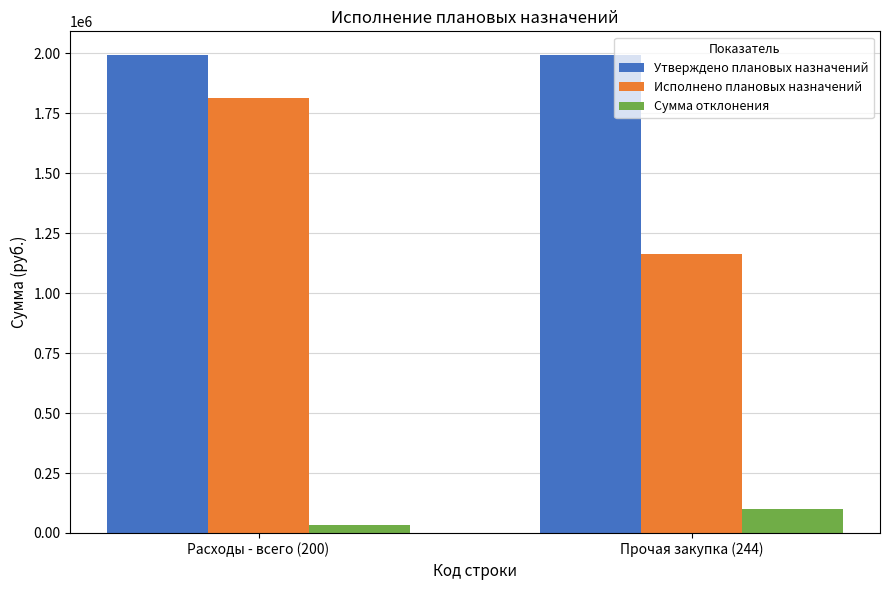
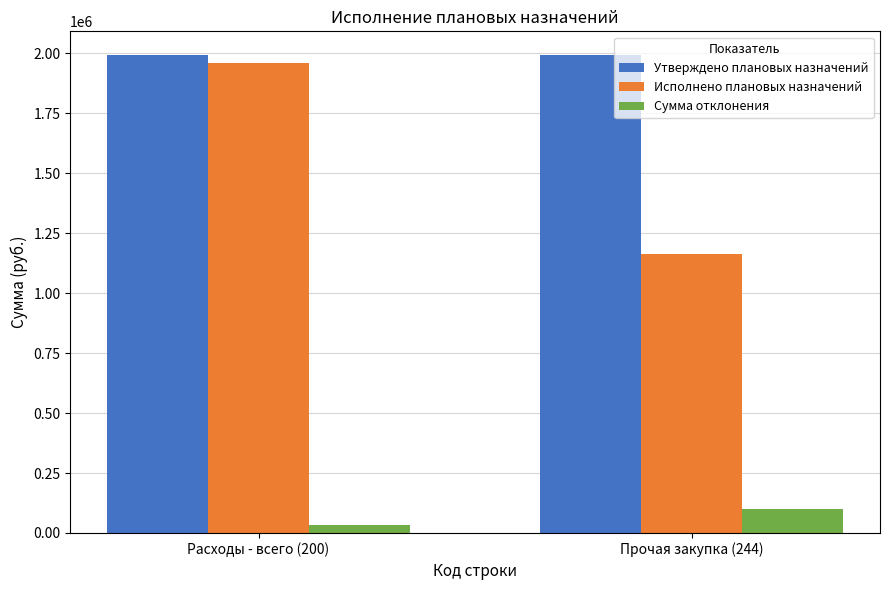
  {
    "Утверждено плановых назначений": {
      "Расходы - всего (200)": 1990000,
      "Прочая закупка (244)": 1990000
    },
    "Исполнено плановых назначений": {
-     "Расходы - всего (200)": 1810000,
+     "Расходы - всего (200)": 1960000,
      "Прочая закупка (244)": 1160000
    },
    "Сумма отклонения": {
      "Расходы - всего (200)": 30000,
      "Прочая закупка (244)": 100000
    }
  }
